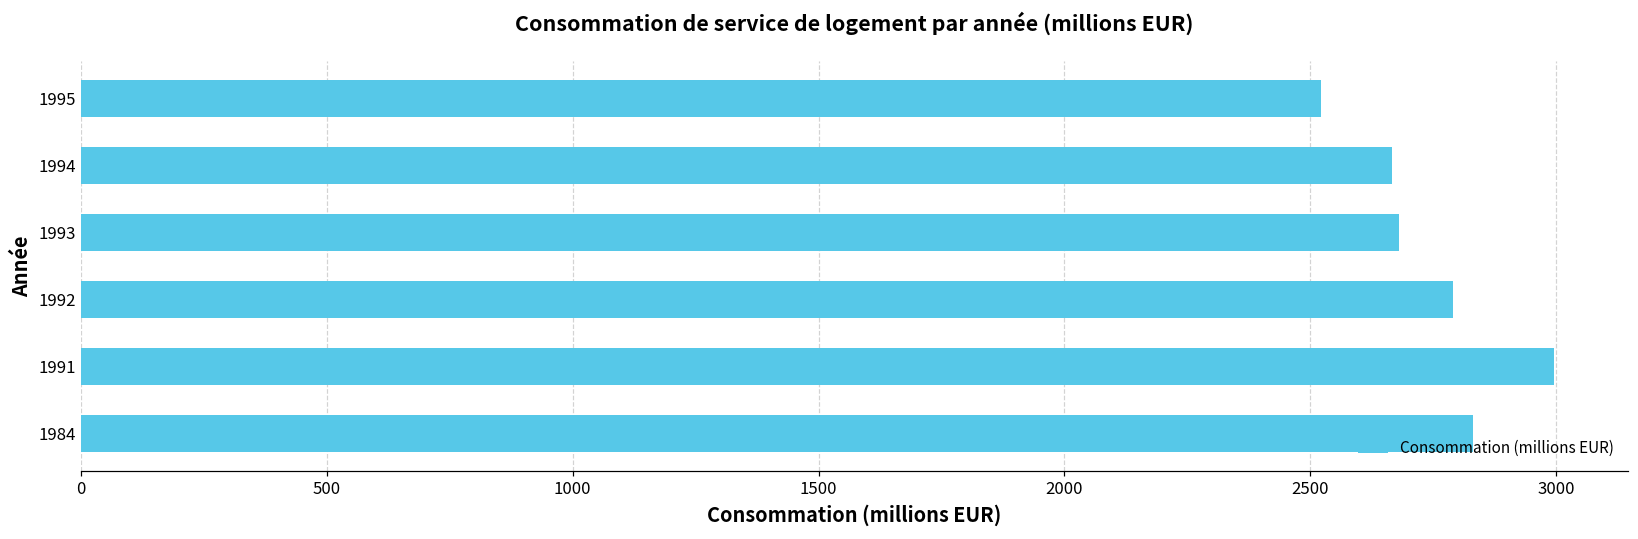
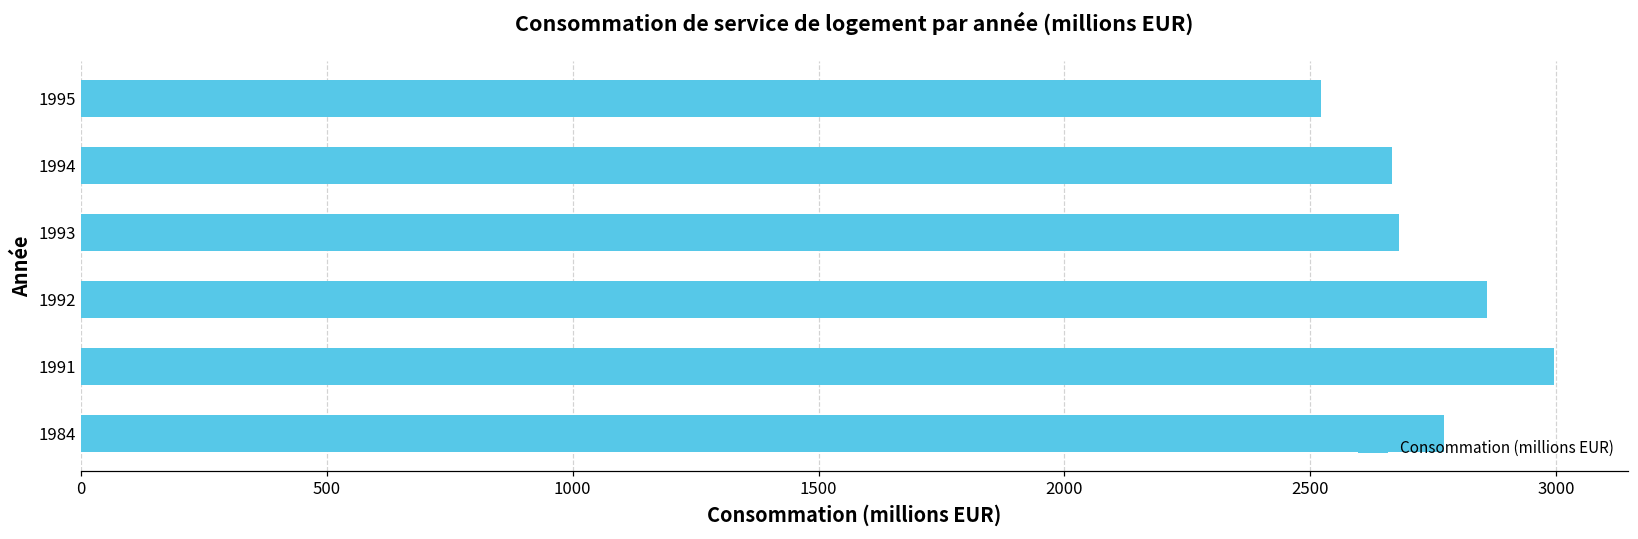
  {
    "1995": 2520,
    "1994": 2670,
    "1993": 2680,
-   "1992": 2790,
+   "1992": 2860,
    "1991": 3000,
-   "1984": 2830
+   "1984": 2770
  }
